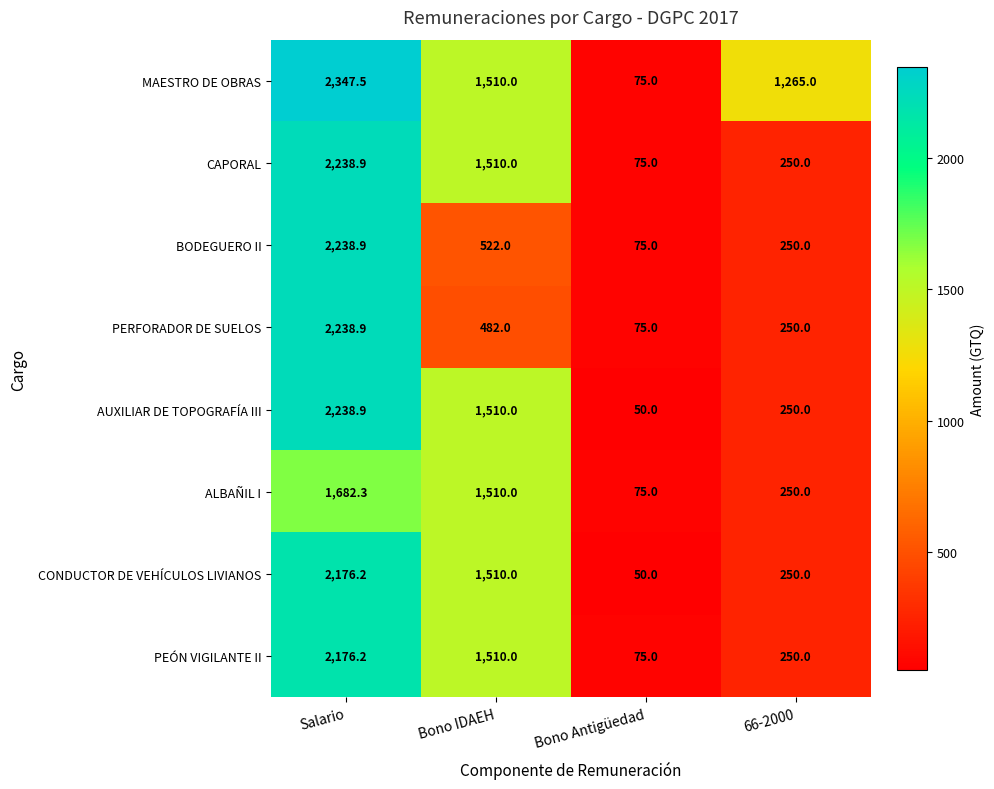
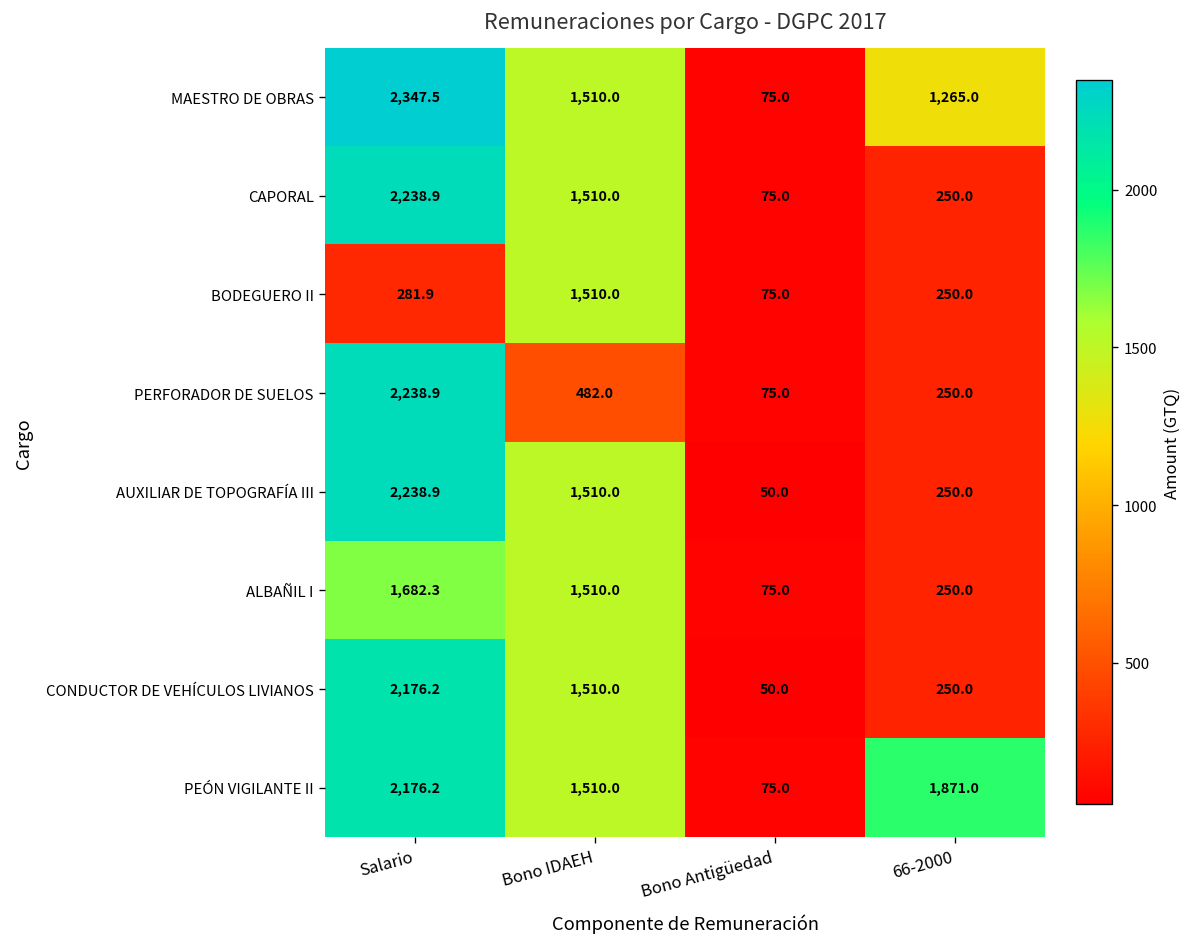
  {
    "MAESTRO DE OBRAS": {
      "Salario": "2,347.5",
      "Bono IDAEH": "1,510.0",
      "Bono Antigüedad": "75.0",
      "66-2000": "1,265.0"
    },
    "CAPORAL": {
      "Salario": "2,238.9",
      "Bono IDAEH": "1,510.0",
      "Bono Antigüedad": "75.0",
      "66-2000": "250.0"
    },
    "BODEGUERO II": {
-     "Salario": "2,238.9",
-     "Bono IDAEH": "522.0",
+     "Salario": "281.9",
+     "Bono IDAEH": "1,510.0",
      "Bono Antigüedad": "75.0",
      "66-2000": "250.0"
    },
    "PERFORADOR DE SUELOS": {
      "Salario": "2,238.9",
      "Bono IDAEH": "482.0",
      "Bono Antigüedad": "75.0",
      "66-2000": "250.0"
    },
    "AUXILIAR DE TOPOGRAFÍA III": {
      "Salario": "2,238.9",
      "Bono IDAEH": "1,510.0",
      "Bono Antigüedad": "50.0",
      "66-2000": "250.0"
    },
    "ALBAÑIL I": {
      "Salario": "1,682.3",
      "Bono IDAEH": "1,510.0",
      "Bono Antigüedad": "75.0",
      "66-2000": "250.0"
    },
    "CONDUCTOR DE VEHÍCULOS LIVIANOS": {
      "Salario": "2,176.2",
      "Bono IDAEH": "1,510.0",
      "Bono Antigüedad": "50.0",
      "66-2000": "250.0"
    },
    "PEÓN VIGILANTE II": {
      "Salario": "2,176.2",
      "Bono IDAEH": "1,510.0",
      "Bono Antigüedad": "75.0",
-     "66-2000": "250.0"
+     "66-2000": "1,871.0"
    }
  }
